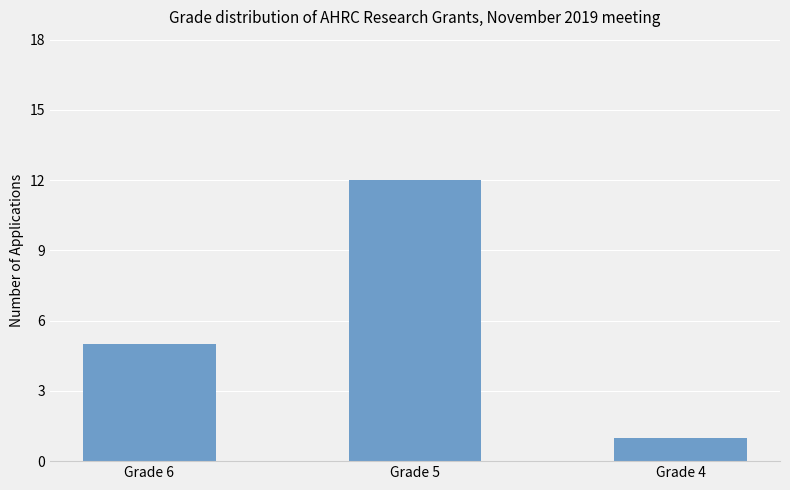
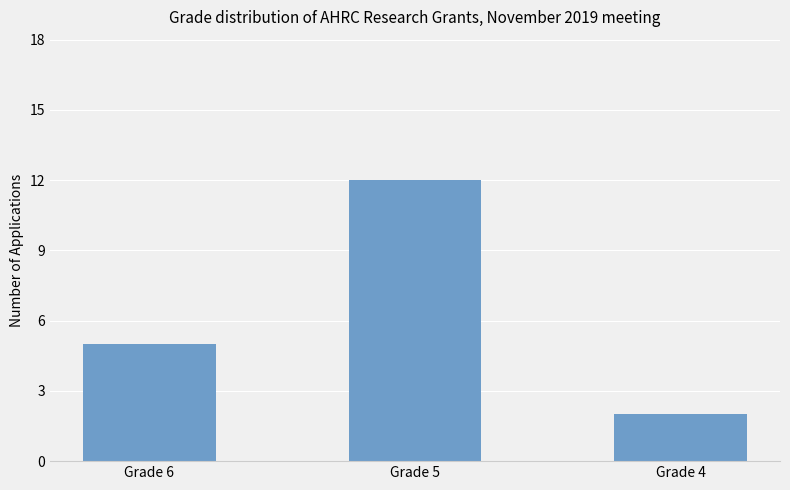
  {
    "Grade 6": 5,
    "Grade 5": 12,
-   "Grade 4": 1
+   "Grade 4": 2
  }
